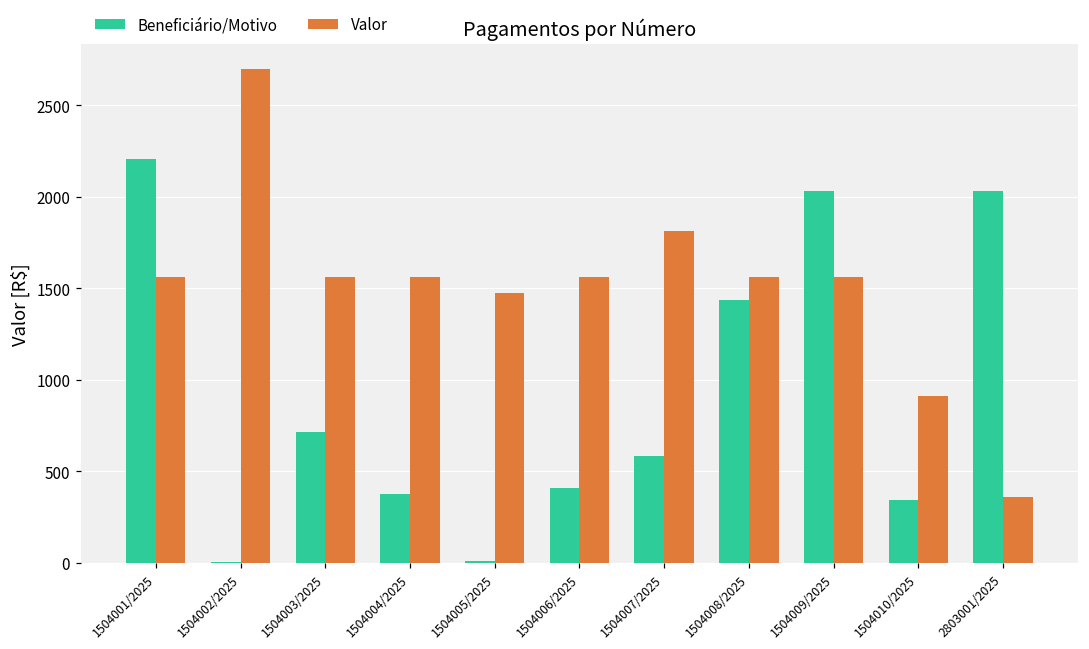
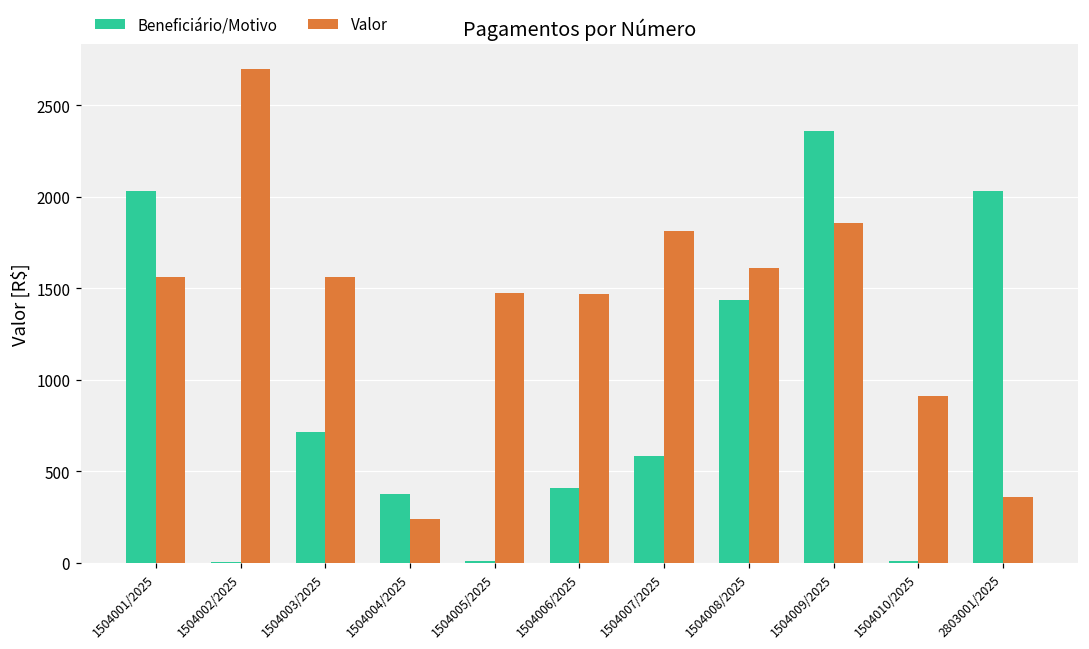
  {
    "Beneficiário/Motivo": {
-     "1504001/2025": 2210,
+     "1504001/2025": 2030,
      "1504003/2025": 710,
      "1504004/2025": 380,
      "1504006/2025": 410,
      "1504007/2025": 590,
      "1504008/2025": 1440,
-     "1504009/2025": 2030,
-     "1504010/2025": 350,
+     "1504009/2025": 2360,
+     "1504010/2025": 10,
      "2803001/2025": 2030
    },
    "Valor": {
      "1504001/2025": 1560,
      "1504002/2025": 2700,
      "1504003/2025": 1560,
-     "1504004/2025": 1560,
+     "1504004/2025": 240,
      "1504005/2025": 1480,
-     "1504006/2025": 1560,
+     "1504006/2025": 1470,
      "1504007/2025": 1810,
-     "1504008/2025": 1560,
-     "1504009/2025": 1560,
+     "1504008/2025": 1610,
+     "1504009/2025": 1860,
      "1504010/2025": 910,
      "2803001/2025": 360
    }
  }
